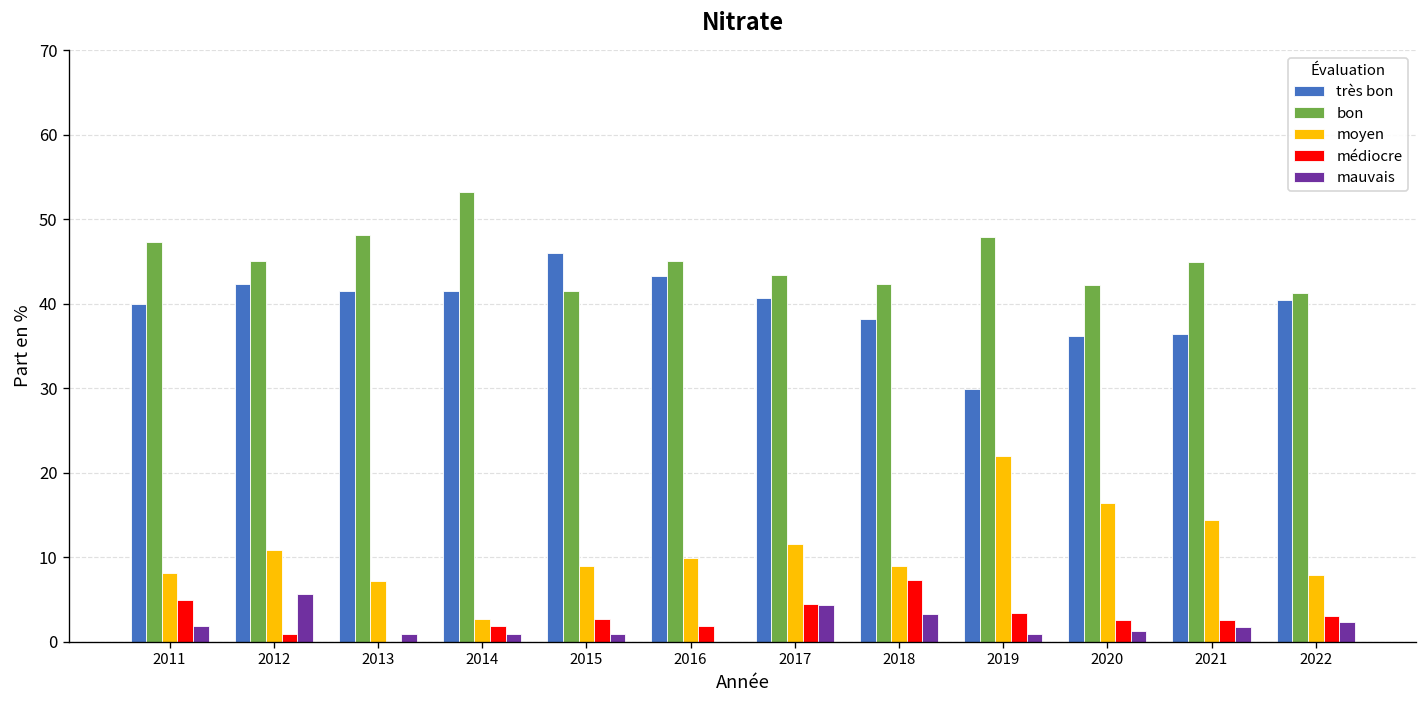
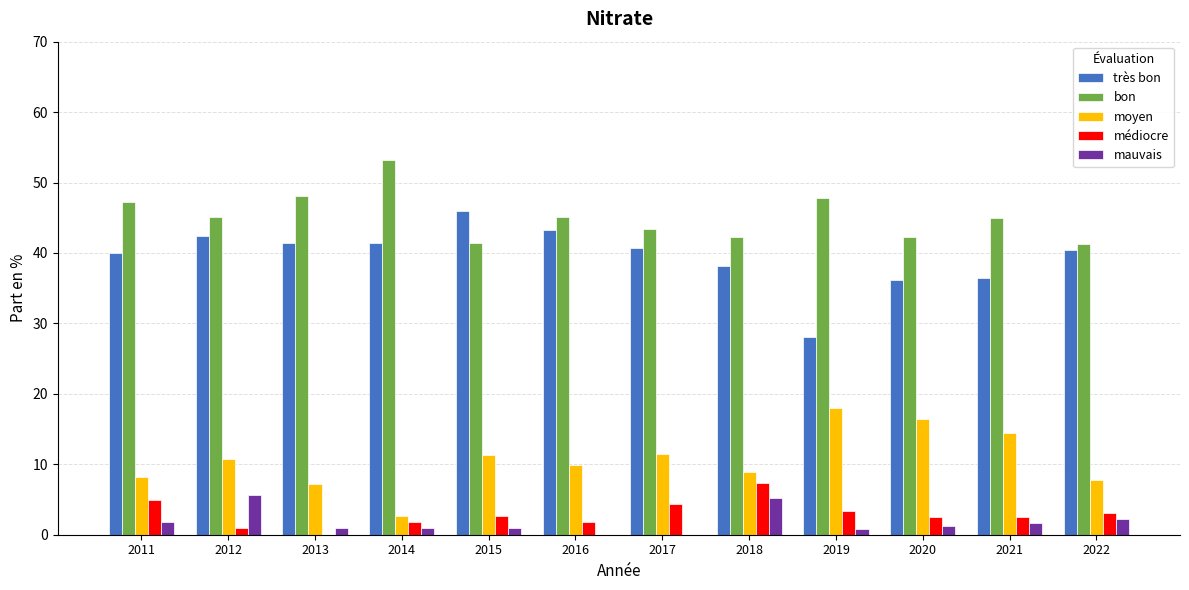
  {
    "très bon": {
      "2011": 40,
      "2012": 42,
      "2013": 41,
      "2014": 41,
      "2015": 46,
      "2016": 43,
      "2017": 41,
      "2018": 38,
-     "2019": 30,
+     "2019": 28,
      "2020": 36,
      "2021": 36,
      "2022": 40
    },
    "bon": {
      "2011": 47,
      "2012": 45,
      "2013": 48,
      "2014": 53,
      "2015": 41,
      "2016": 45,
      "2017": 43,
      "2018": 42,
      "2019": 48,
      "2020": 42,
      "2021": 45,
      "2022": 41
    },
    "moyen": {
      "2011": 8,
      "2012": 11,
      "2013": 7,
      "2014": 3,
-     "2015": 9,
+     "2015": 11,
      "2016": 10,
      "2017": 12,
      "2018": 9,
-     "2019": 22,
+     "2019": 18,
      "2020": 16,
      "2021": 14,
      "2022": 8
    },
    "médiocre": {
      "2011": 5,
      "2012": 1,
      "2013": 0,
      "2014": 2,
      "2015": 3,
      "2016": 2,
      "2017": 4,
      "2018": 7,
      "2019": 3,
      "2020": 3,
      "2021": 3,
      "2022": 3
    },
    "mauvais": {
      "2011": 2,
      "2012": 6,
      "2013": 1,
      "2014": 1,
      "2015": 1,
      "2016": 0,
-     "2017": 4,
-     "2018": 3,
+     "2017": 0,
+     "2018": 5,
      "2019": 1,
      "2020": 1,
      "2021": 2,
      "2022": 2
    }
  }
